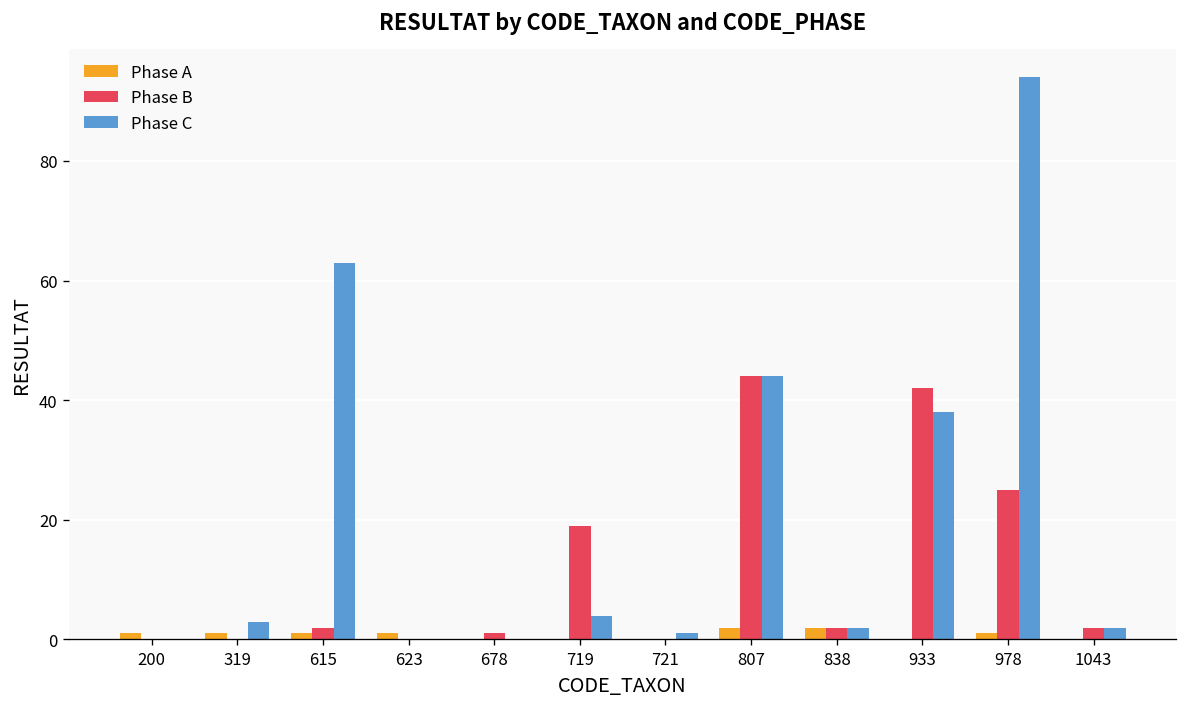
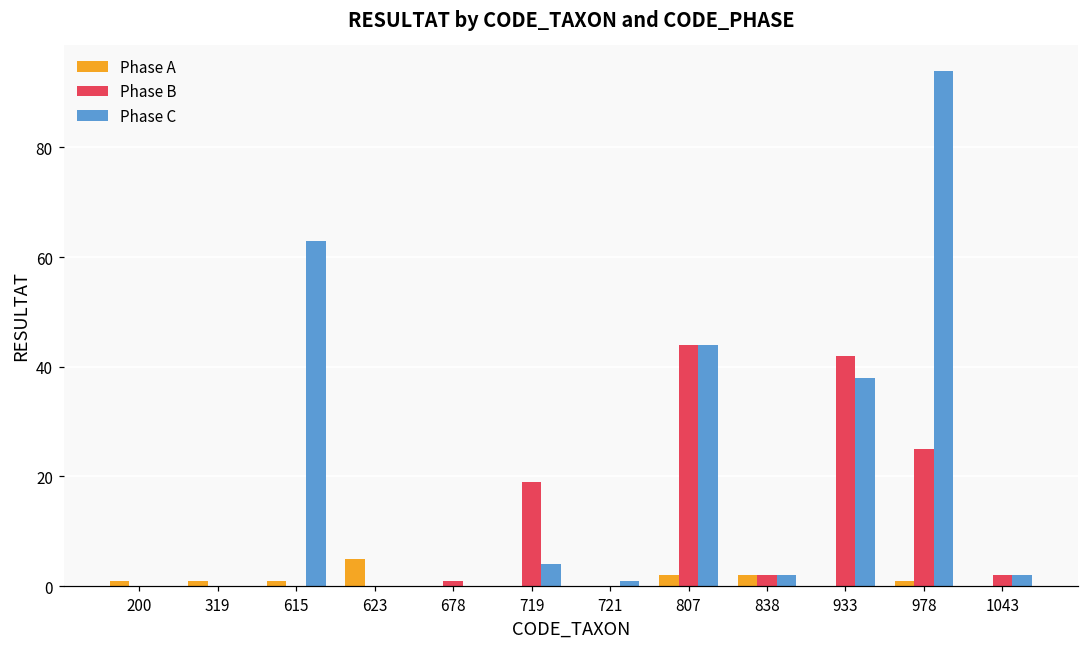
  {
    "Phase A": {
      "200": 1,
      "319": 1,
      "615": 1,
-     "623": 1,
+     "623": 5,
      "678": 0,
      "719": 0,
      "721": 0,
      "807": 2,
      "838": 2,
      "933": 0,
      "978": 1,
      "1043": 0
    },
    "Phase B": {
      "200": 0,
      "319": 0,
-     "615": 2,
+     "615": 0,
      "623": 0,
      "678": 1,
      "719": 19,
      "721": 0,
      "807": 44,
      "838": 2,
      "933": 42,
      "978": 25,
      "1043": 2
    },
    "Phase C": {
      "200": 0,
-     "319": 3,
+     "319": 0,
      "615": 63,
      "623": 0,
      "678": 0,
      "719": 4,
      "721": 1,
      "807": 44,
      "838": 2,
      "933": 38,
      "978": 94,
      "1043": 2
    }
  }
